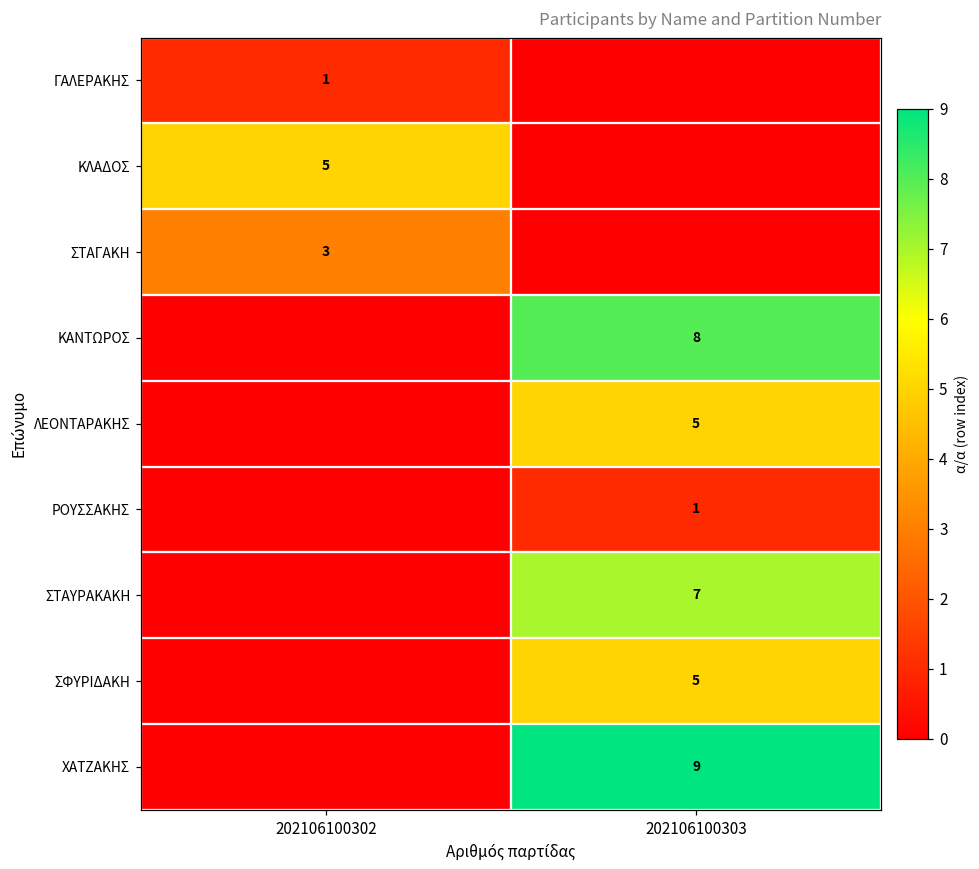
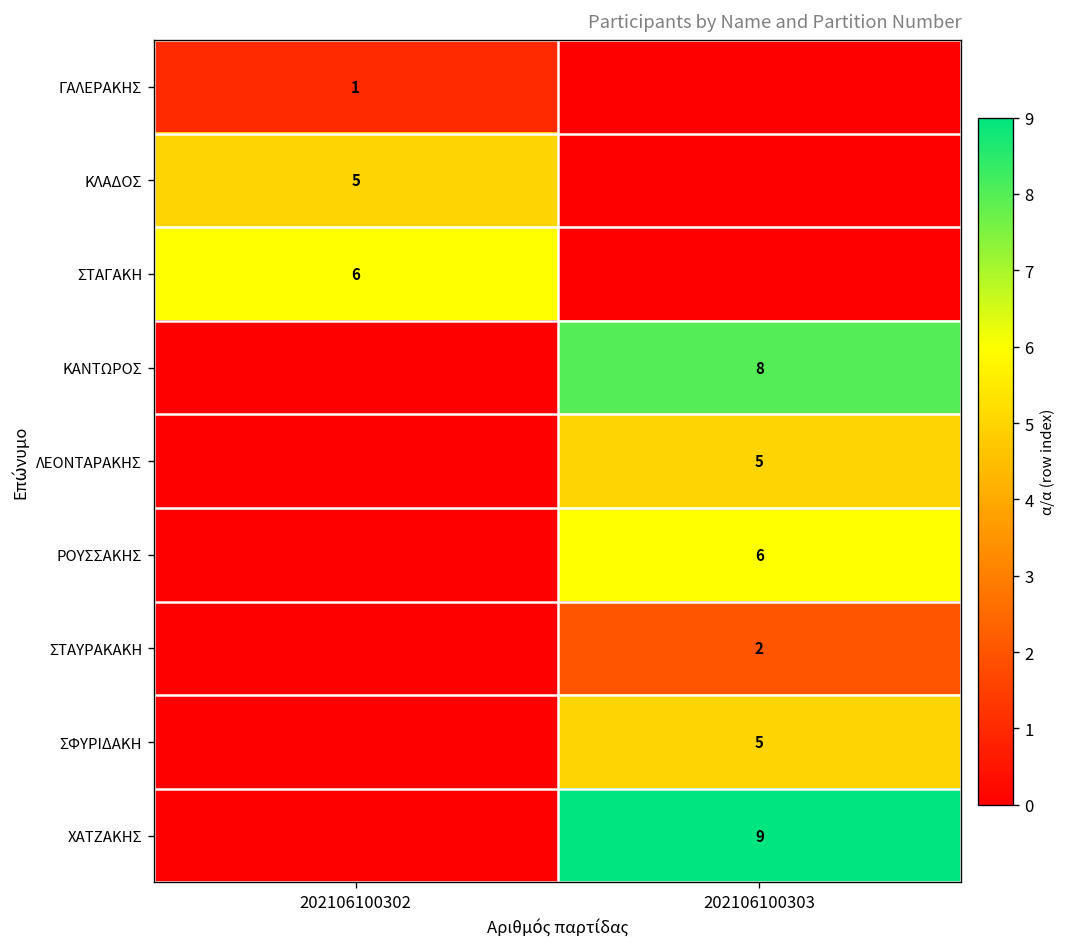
  {
    "ΓΑΛΕΡΑΚΗΣ": {
      "202106100302": 1
    },
    "ΚΛΑΔΟΣ": {
      "202106100302": 5
    },
    "ΣΤΑΓΑΚΗ": {
-     "202106100302": 3
+     "202106100302": 6
    },
    "ΚΑΝΤΩΡΟΣ": {
      "202106100303": 8
    },
    "ΛΕΟΝΤΑΡΑΚΗΣ": {
      "202106100303": 5
    },
    "ΡΟΥΣΣΑΚΗΣ": {
-     "202106100303": 1
+     "202106100303": 6
    },
    "ΣΤΑΥΡΑΚΑΚΗ": {
-     "202106100303": 7
+     "202106100303": 2
    },
    "ΣΦΥΡΙΔΑΚΗ": {
      "202106100303": 5
    },
    "ΧΑΤΖΑΚΗΣ": {
      "202106100303": 9
    }
  }
